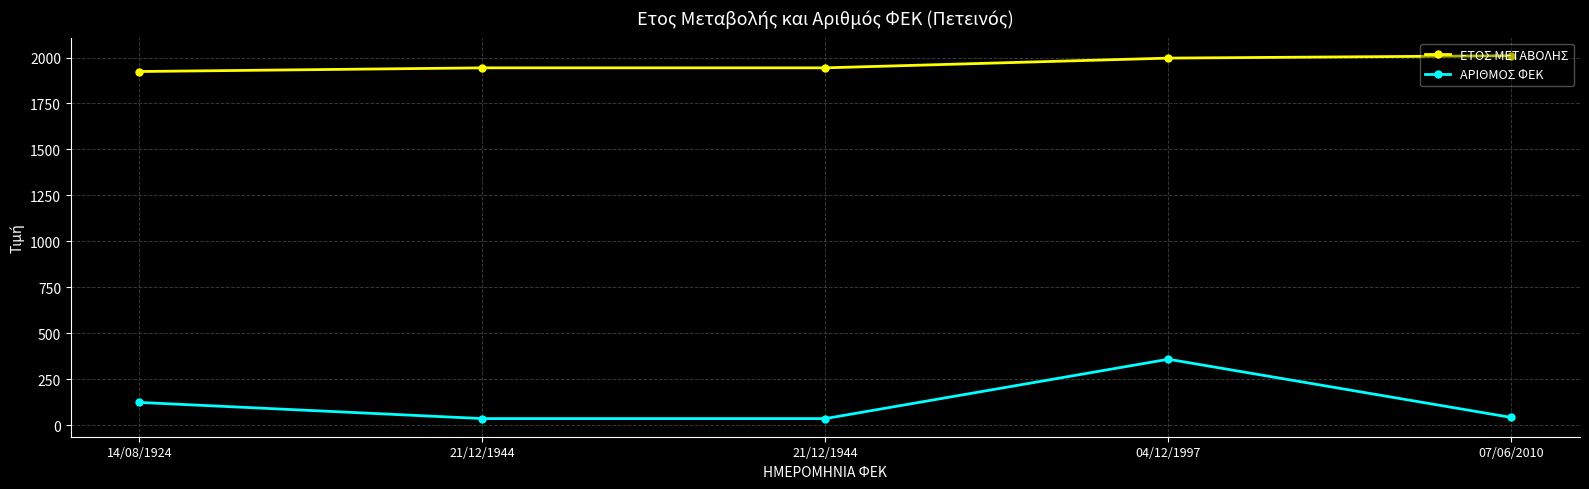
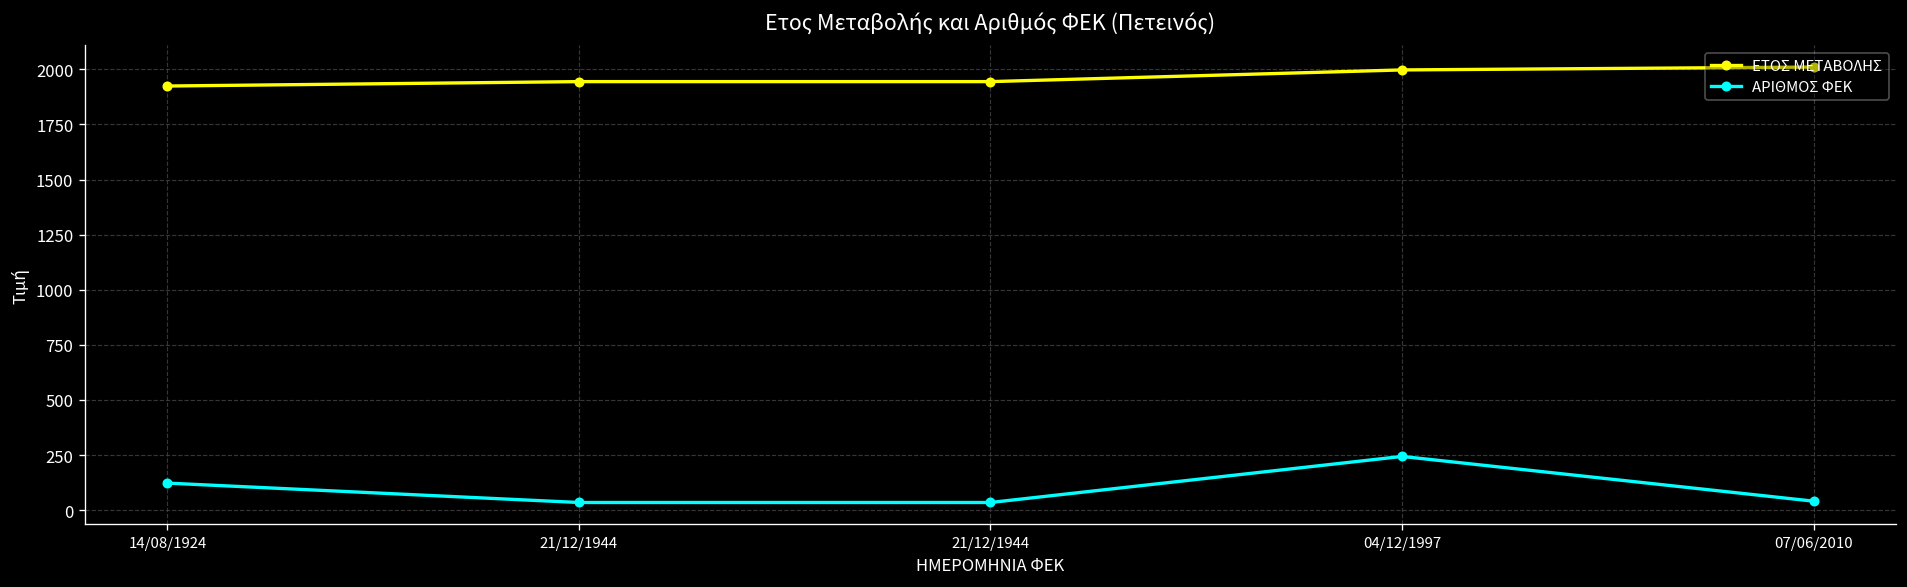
  {
    "ΕΤΟΣ ΜΕΤΑΒΟΛΗΣ": {
      "14/08/1924": 1920,
      "04/12/1997": 2000
    },
    "ΑΡΙΘΜΟΣ ΦΕΚ": {
      "14/08/1924": 120,
-     "04/12/1997": 360,
+     "04/12/1997": 240,
      "07/06/2010": 40
    }
  }
